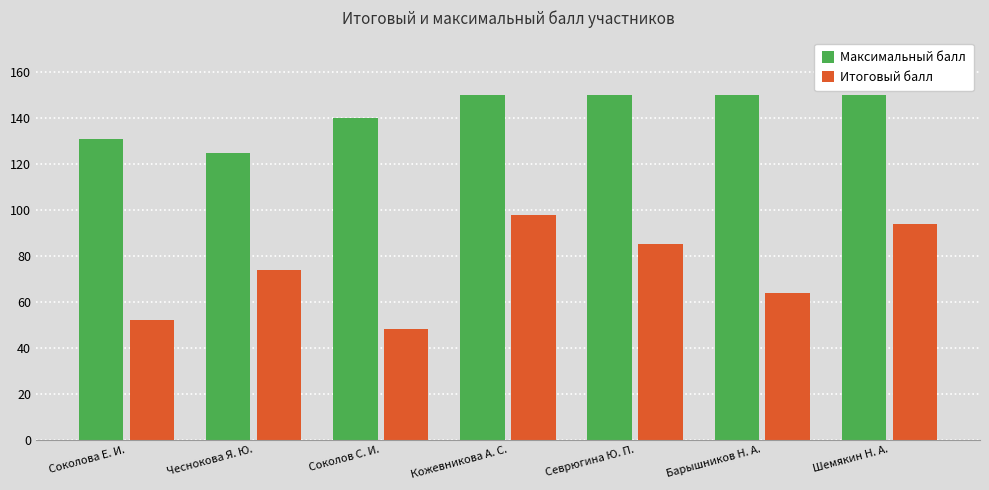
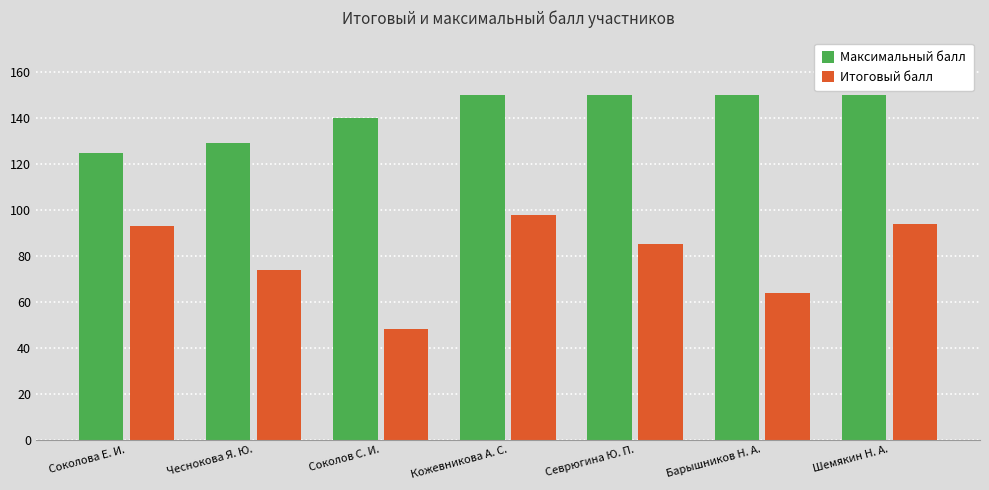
  {
    "Максимальный балл": {
-     "Соколова Е. И.": 131,
-     "Чеснокова Я. Ю.": 125,
+     "Соколова Е. И.": 125,
+     "Чеснокова Я. Ю.": 129,
      "Соколов С. И.": 140,
      "Кожевникова А. С.": 150,
      "Севрюгина Ю. П.": 150,
      "Барышников Н. А.": 150,
      "Шемякин Н. А.": 150
    },
    "Итоговый балл": {
-     "Соколова Е. И.": 52,
+     "Соколова Е. И.": 93,
      "Чеснокова Я. Ю.": 74,
      "Соколов С. И.": 48,
      "Кожевникова А. С.": 98,
      "Севрюгина Ю. П.": 85,
      "Барышников Н. А.": 64,
      "Шемякин Н. А.": 94
    }
  }
